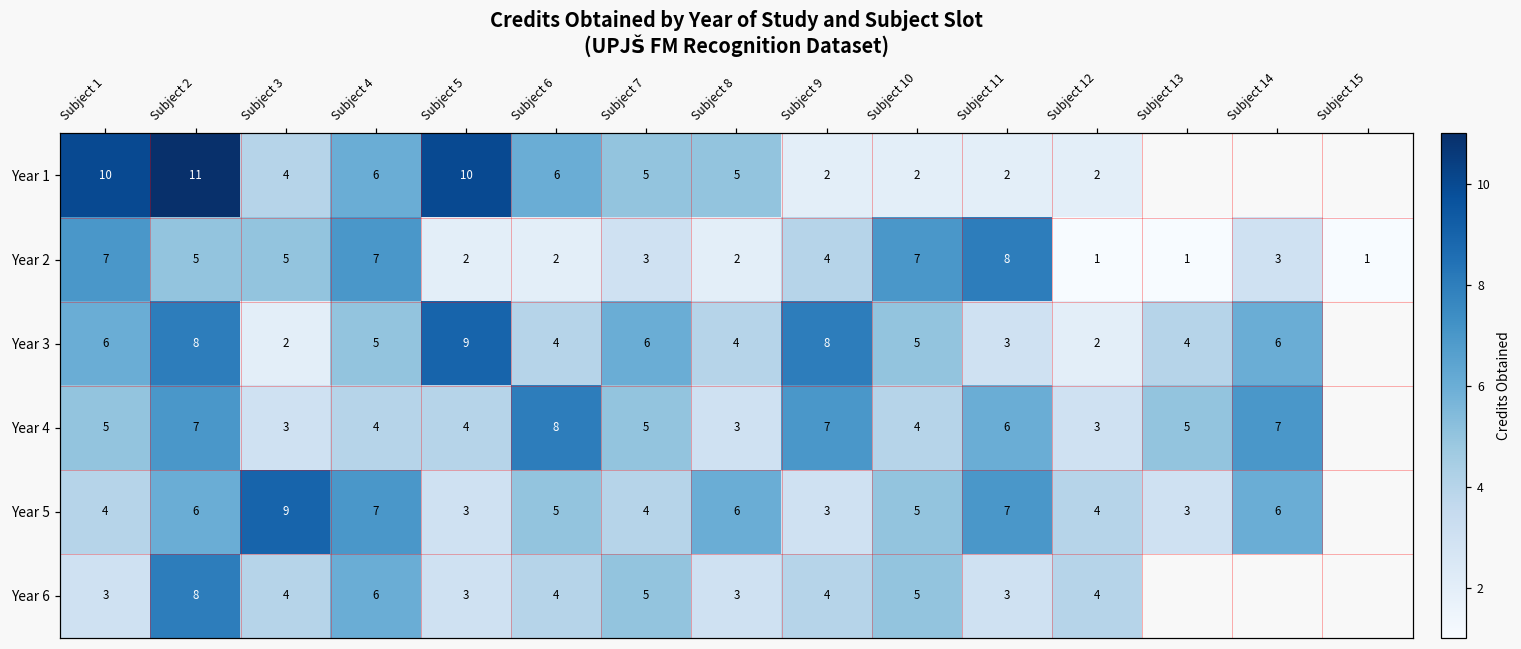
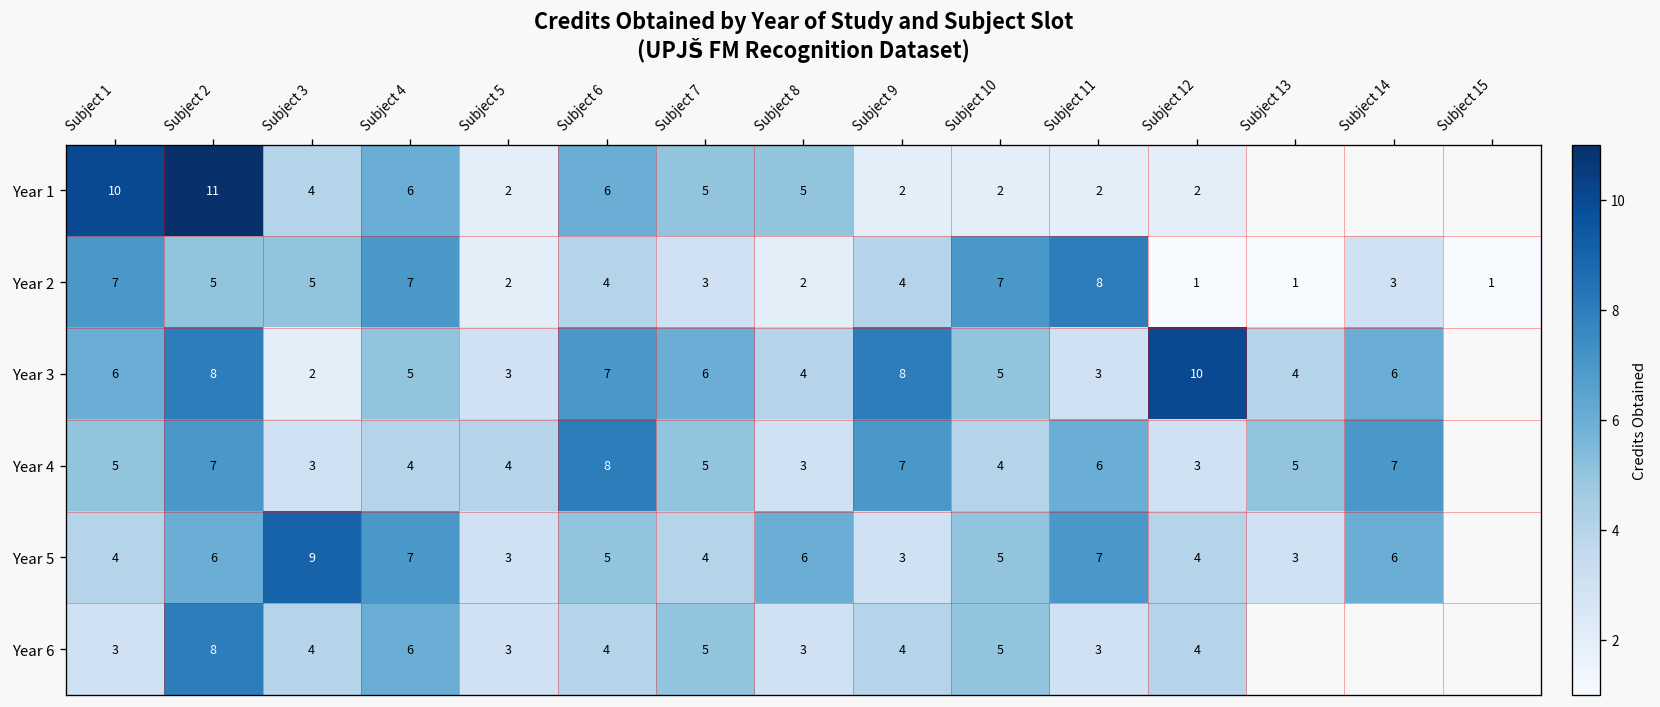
  {
    "Year 1": {
      "Subject 1": 10,
      "Subject 2": 11,
      "Subject 3": 4,
      "Subject 4": 6,
-     "Subject 5": 10,
+     "Subject 5": 2,
      "Subject 6": 6,
      "Subject 7": 5,
      "Subject 8": 5,
      "Subject 9": 2,
      "Subject 10": 2,
      "Subject 11": 2,
      "Subject 12": 2
    },
    "Year 2": {
      "Subject 1": 7,
      "Subject 2": 5,
      "Subject 3": 5,
      "Subject 4": 7,
      "Subject 5": 2,
-     "Subject 6": 2,
+     "Subject 6": 4,
      "Subject 7": 3,
      "Subject 8": 2,
      "Subject 9": 4,
      "Subject 10": 7,
      "Subject 11": 8,
      "Subject 12": 1,
      "Subject 13": 1,
      "Subject 14": 3,
      "Subject 15": 1
    },
    "Year 3": {
      "Subject 1": 6,
      "Subject 2": 8,
      "Subject 3": 2,
      "Subject 4": 5,
-     "Subject 5": 9,
-     "Subject 6": 4,
+     "Subject 5": 3,
+     "Subject 6": 7,
      "Subject 7": 6,
      "Subject 8": 4,
      "Subject 9": 8,
      "Subject 10": 5,
      "Subject 11": 3,
-     "Subject 12": 2,
+     "Subject 12": 10,
      "Subject 13": 4,
      "Subject 14": 6
    },
    "Year 4": {
      "Subject 1": 5,
      "Subject 2": 7,
      "Subject 3": 3,
      "Subject 4": 4,
      "Subject 5": 4,
      "Subject 6": 8,
      "Subject 7": 5,
      "Subject 8": 3,
      "Subject 9": 7,
      "Subject 10": 4,
      "Subject 11": 6,
      "Subject 12": 3,
      "Subject 13": 5,
      "Subject 14": 7
    },
    "Year 5": {
      "Subject 1": 4,
      "Subject 2": 6,
      "Subject 3": 9,
      "Subject 4": 7,
      "Subject 5": 3,
      "Subject 6": 5,
      "Subject 7": 4,
      "Subject 8": 6,
      "Subject 9": 3,
      "Subject 10": 5,
      "Subject 11": 7,
      "Subject 12": 4,
      "Subject 13": 3,
      "Subject 14": 6
    },
    "Year 6": {
      "Subject 1": 3,
      "Subject 2": 8,
      "Subject 3": 4,
      "Subject 4": 6,
      "Subject 5": 3,
      "Subject 6": 4,
      "Subject 7": 5,
      "Subject 8": 3,
      "Subject 9": 4,
      "Subject 10": 5,
      "Subject 11": 3,
      "Subject 12": 4
    }
  }
